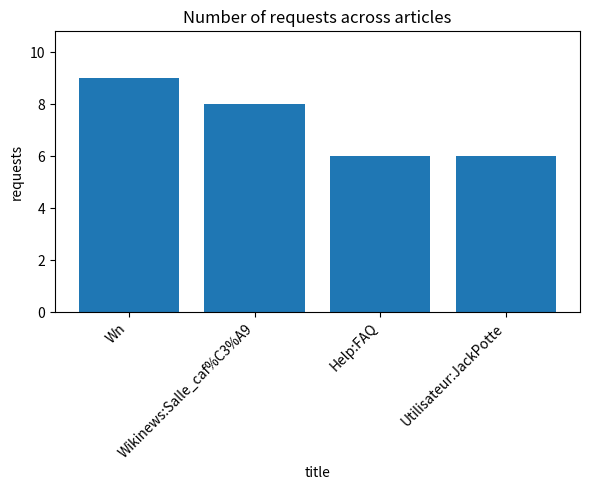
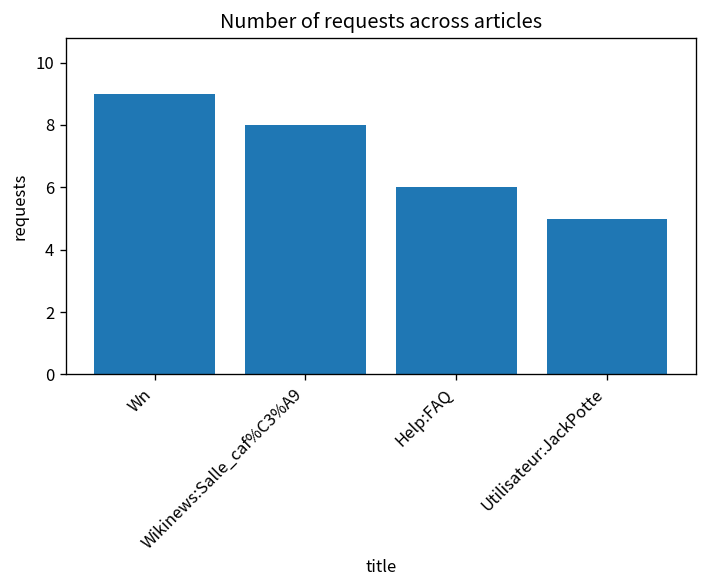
  {
    "Wn": 9,
    "Wikinews:Salle_caf%C3%A9": 8,
    "Help:FAQ": 6,
-   "Utilisateur:JackPotte": 6
+   "Utilisateur:JackPotte": 5
  }
